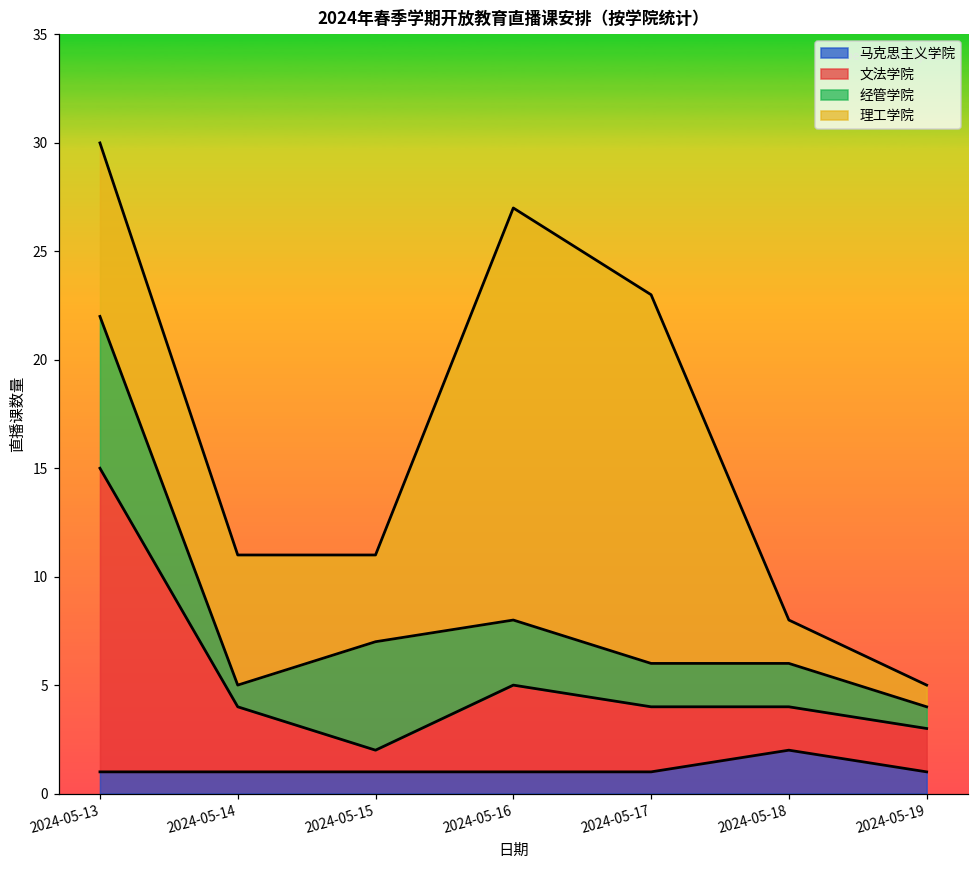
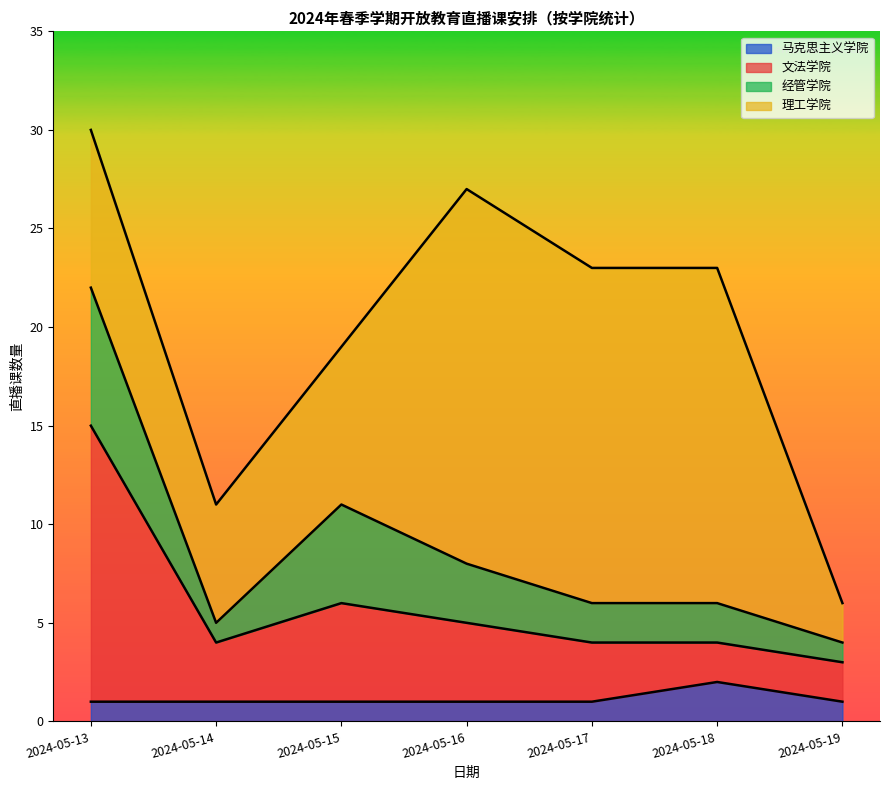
  {
    "马克思主义学院": {
      "2024-05-13": 1,
      "2024-05-14": 1,
      "2024-05-15": 1,
      "2024-05-16": 1,
      "2024-05-17": 1,
      "2024-05-18": 2,
      "2024-05-19": 1
    },
    "文法学院": {
      "2024-05-13": 14,
      "2024-05-14": 3,
-     "2024-05-15": 1,
+     "2024-05-15": 5,
      "2024-05-16": 4,
      "2024-05-17": 3,
      "2024-05-18": 2,
      "2024-05-19": 2
    },
    "经管学院": {
      "2024-05-13": 7,
      "2024-05-14": 1,
      "2024-05-15": 5,
      "2024-05-16": 3,
      "2024-05-17": 2,
      "2024-05-18": 2,
      "2024-05-19": 1
    },
    "理工学院": {
      "2024-05-13": 8,
      "2024-05-14": 6,
-     "2024-05-15": 4,
+     "2024-05-15": 8,
      "2024-05-16": 19,
      "2024-05-17": 17,
-     "2024-05-18": 2,
-     "2024-05-19": 1
+     "2024-05-18": 17,
+     "2024-05-19": 2
    }
  }
